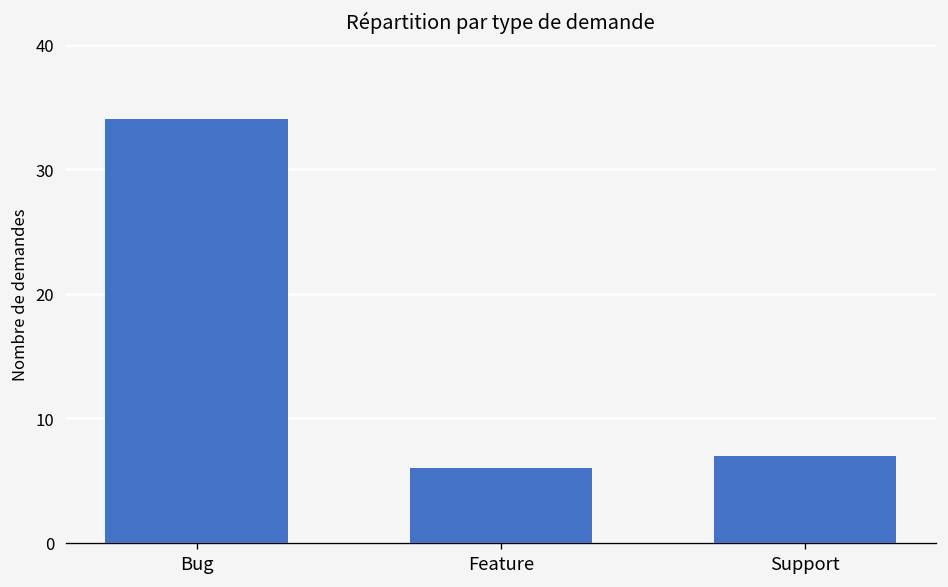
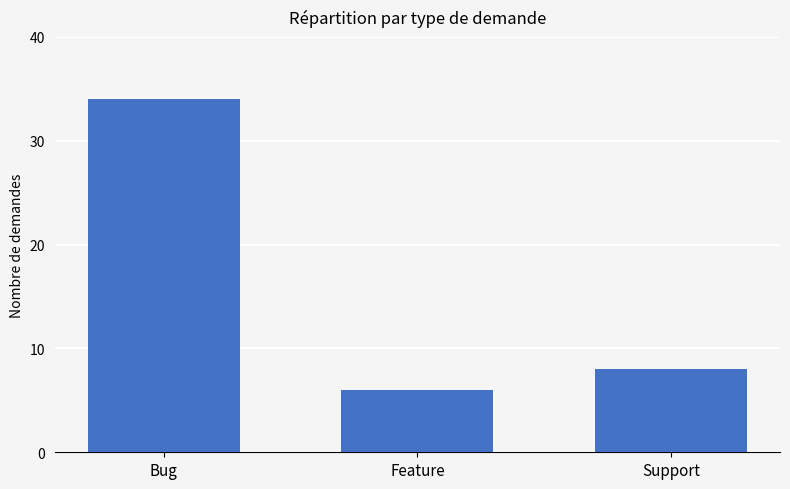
  {
    "Bug": 34,
    "Feature": 6,
-   "Support": 7
+   "Support": 8
  }
